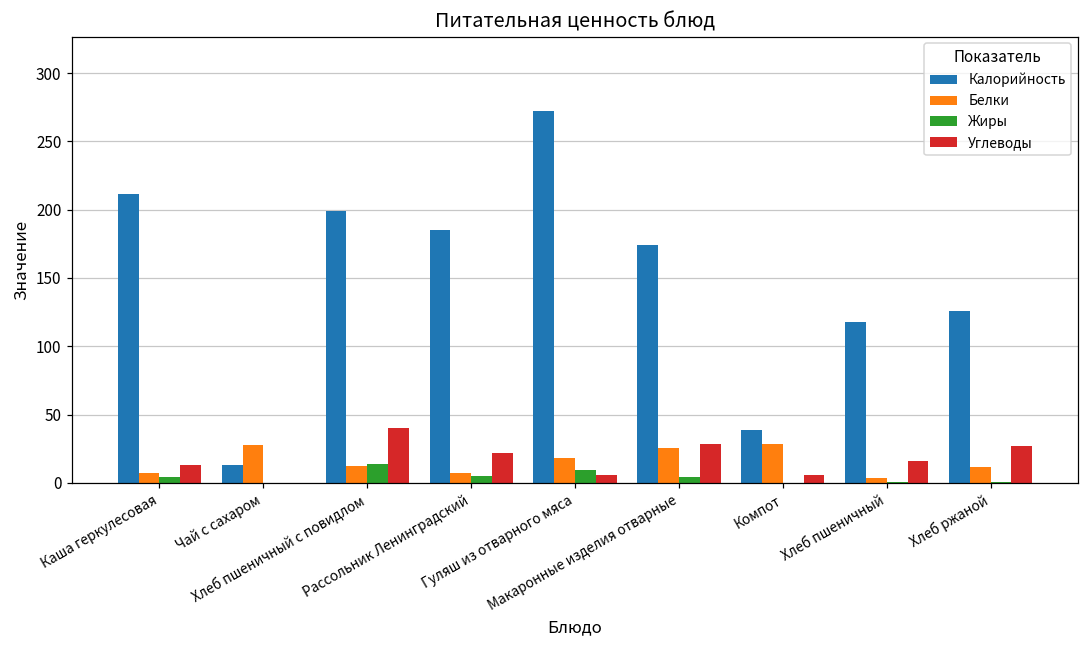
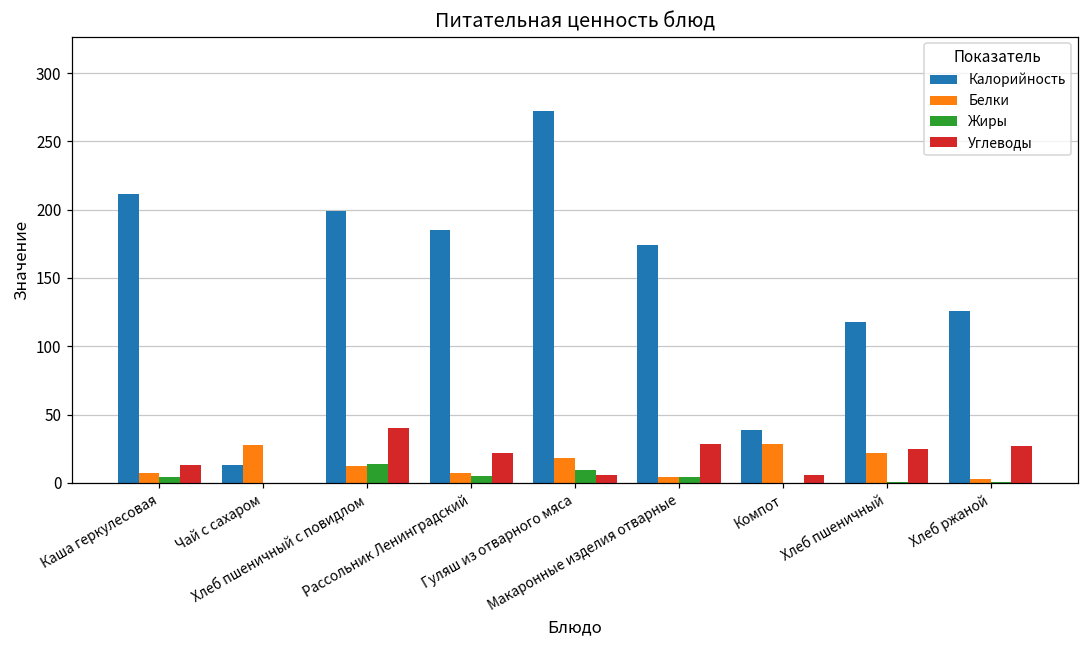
  {
    "Калорийность": {
      "Каша геркулесовая": 211,
      "Чай с сахаром": 13,
      "Хлеб пшеничный с повидлом": 199,
      "Рассольник Ленинградский": 185,
      "Гуляш из отварного мяса": 272,
      "Макаронные изделия отварные": 174,
      "Компот": 39,
      "Хлеб пшеничный": 118,
      "Хлеб ржаной": 126
    },
    "Белки": {
      "Каша геркулесовая": 7,
      "Чай с сахаром": 28,
      "Хлеб пшеничный с повидлом": 13,
      "Рассольник Ленинградский": 7,
      "Гуляш из отварного мяса": 18,
-     "Макаронные изделия отварные": 26,
+     "Макаронные изделия отварные": 4,
      "Компот": 28,
-     "Хлеб пшеничный": 4,
-     "Хлеб ржаной": 11
+     "Хлеб пшеничный": 22,
+     "Хлеб ржаной": 3
    },
    "Жиры": {
      "Каша геркулесовая": 5,
      "Чай с сахаром": 0,
      "Хлеб пшеничный с повидлом": 14,
      "Рассольник Ленинградский": 5,
      "Гуляш из отварного мяса": 9,
      "Макаронные изделия отварные": 5,
      "Компот": 0
    },
    "Углеводы": {
      "Каша геркулесовая": 13,
      "Чай с сахаром": 0,
      "Хлеб пшеничный с повидлом": 40,
      "Рассольник Ленинградский": 22,
      "Гуляш из отварного мяса": 6,
      "Макаронные изделия отварные": 28,
      "Компот": 6,
-     "Хлеб пшеничный": 16,
+     "Хлеб пшеничный": 25,
      "Хлеб ржаной": 27
    }
  }
